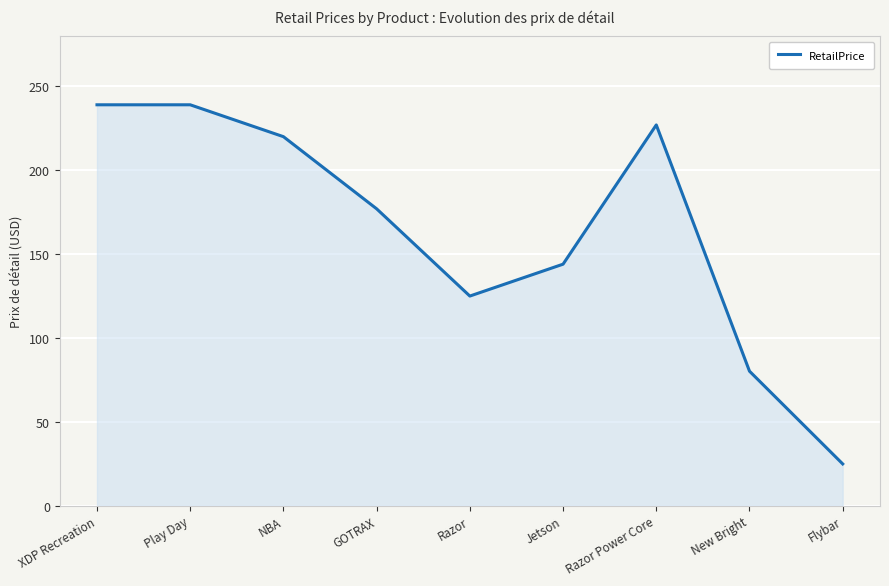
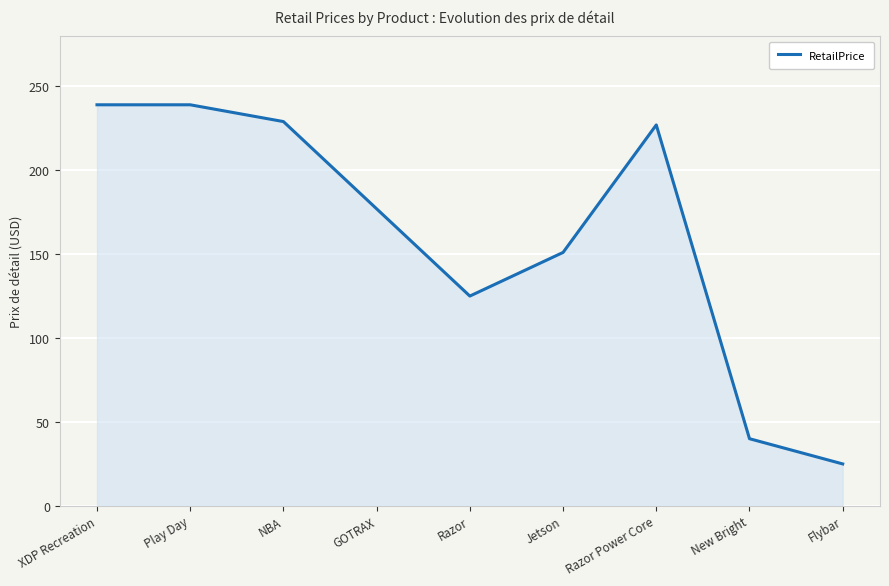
  {
    "XDP Recreation": 239,
    "Play Day": 239,
-   "NBA": 220,
+   "NBA": 229,
    "GOTRAX": 177,
    "Razor": 125,
-   "Jetson": 144,
+   "Jetson": 151,
    "Razor Power Core": 227,
-   "New Bright": 80,
+   "New Bright": 40,
    "Flybar": 25
  }
